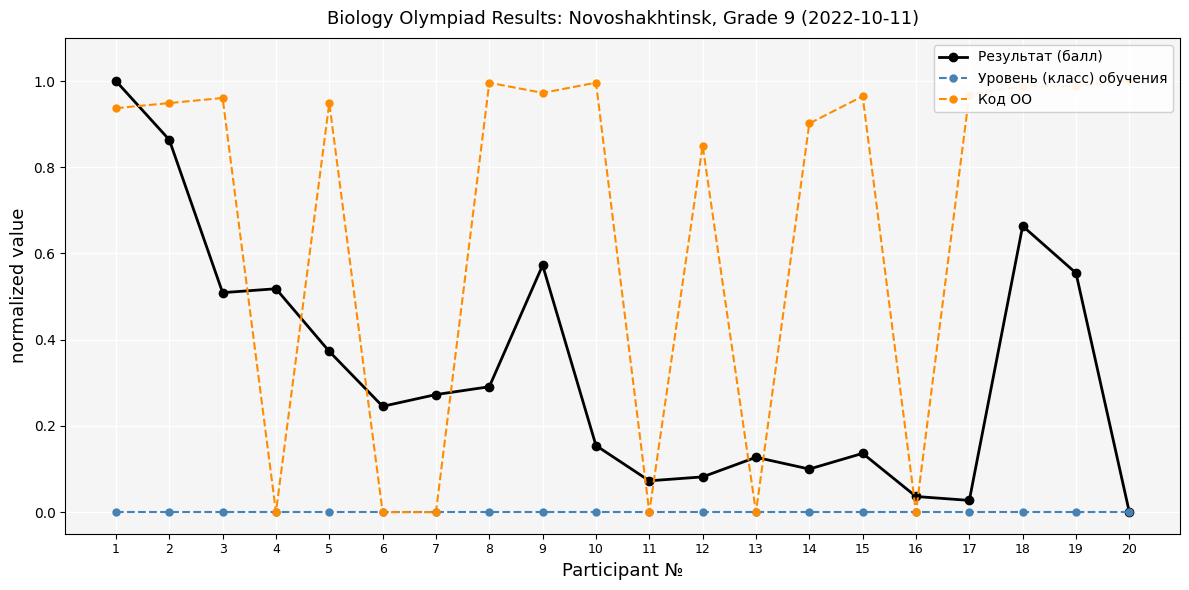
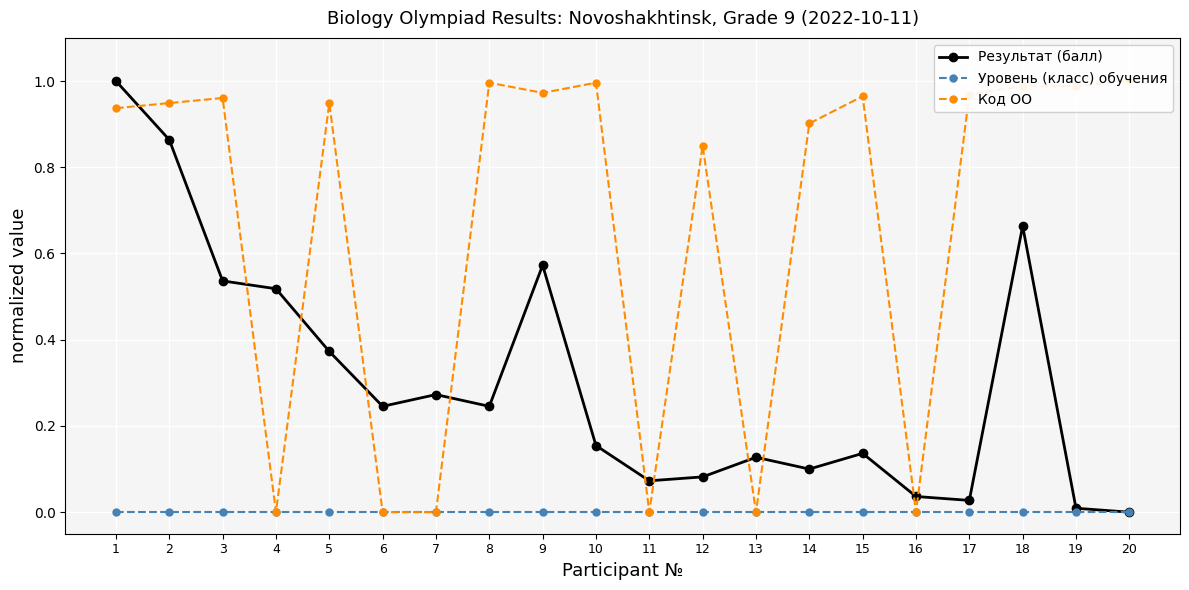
  {
    "Результат (балл)": {
      "1": 1.00,
      "2": 0.86,
-     "3": 0.51,
+     "3": 0.54,
      "4": 0.52,
      "5": 0.37,
      "6": 0.25,
      "7": 0.27,
-     "8": 0.29,
+     "8": 0.25,
      "9": 0.57,
      "10": 0.15,
      "11": 0.07,
      "12": 0.08,
      "13": 0.13,
      "14": 0.10,
      "15": 0.14,
      "16": 0.04,
      "17": 0.03,
      "18": 0.66,
-     "19": 0.55
+     "19": 0.01
    },
    "Уровень (класс) обучения": {
      "1": 0.00,
      "2": 0.00,
      "3": 0.00,
      "5": 0.00,
      "8": 0.00,
      "9": 0.00,
      "10": 0.00,
      "12": 0.00,
      "14": 0.00,
      "15": 0.00,
      "17": 0.00,
      "18": 0.00,
      "19": 0.00
    },
    "Код ОО": {
      "1": 0.94,
      "2": 0.95,
      "3": 0.96,
      "5": 0.95,
      "8": 1.00,
      "9": 0.97,
      "10": 1.00,
      "12": 0.85,
      "14": 0.90,
      "15": 0.96
    }
  }
